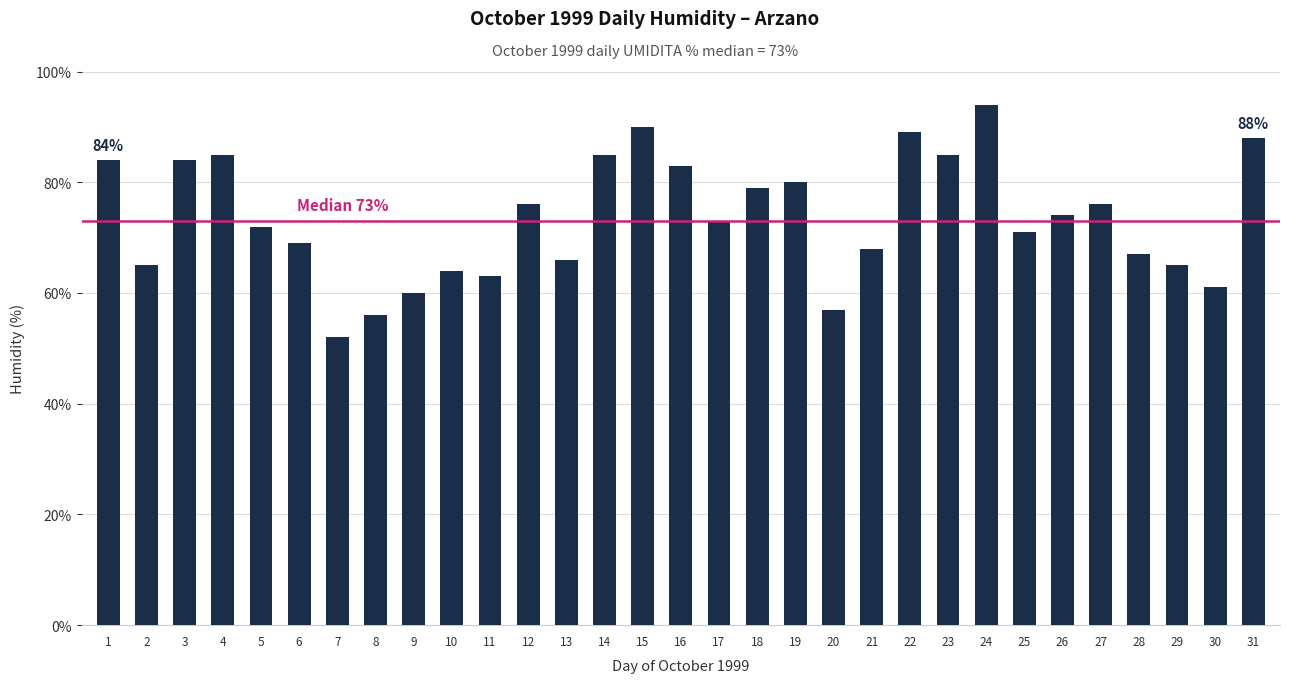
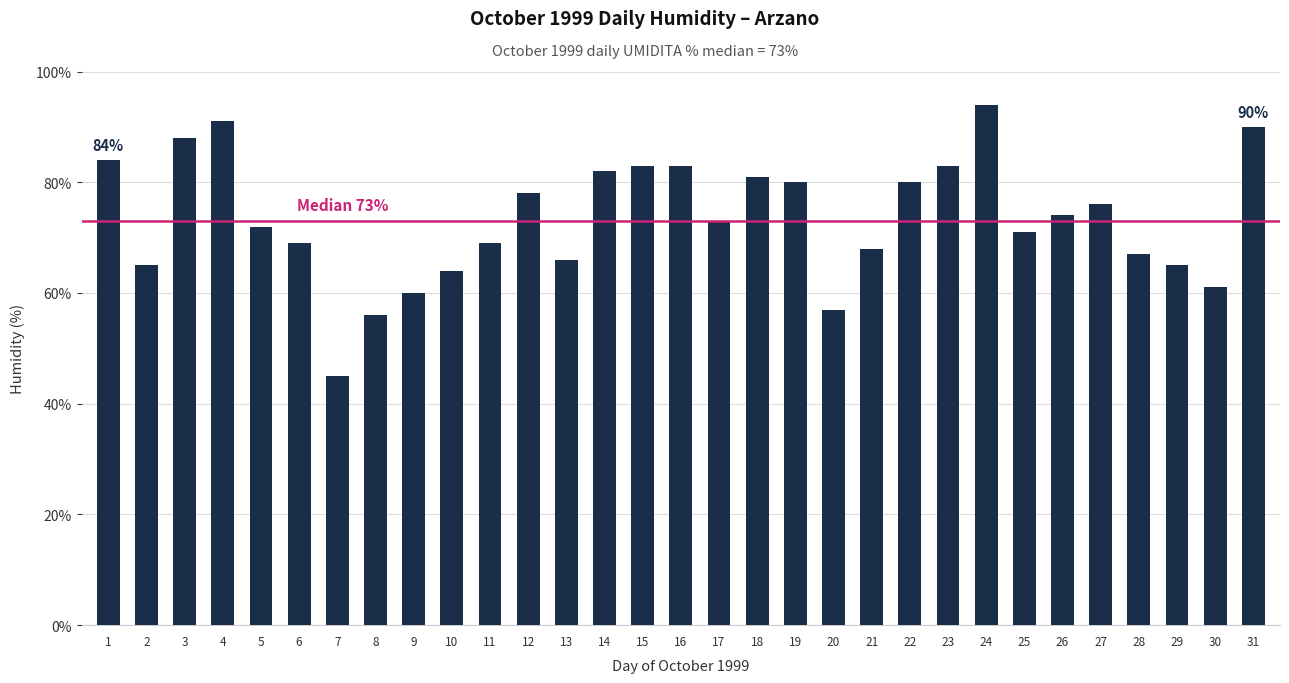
  {
    "1": "84%",
-   "3": "84%",
-   "4": "85%",
-   "7": "52%",
-   "11": "63%",
-   "12": "76%",
-   "14": "85%",
-   "15": "90%",
-   "18": "79%",
-   "22": "89%",
-   "23": "85%",
-   "31": "88%"
+   "3": "88%",
+   "4": "91%",
+   "7": "45%",
+   "11": "69%",
+   "12": "78%",
+   "14": "82%",
+   "15": "83%",
+   "18": "81%",
+   "22": "80%",
+   "23": "83%",
+   "31": "90%"
  }
